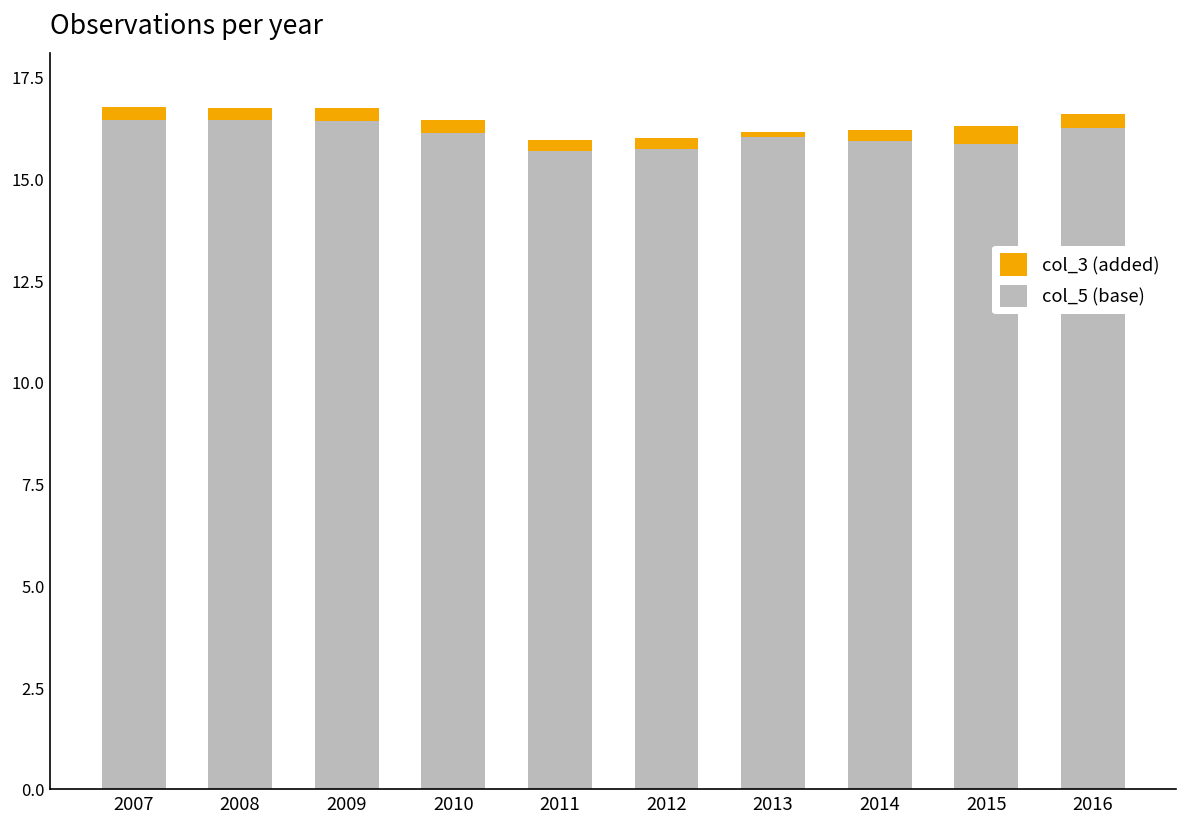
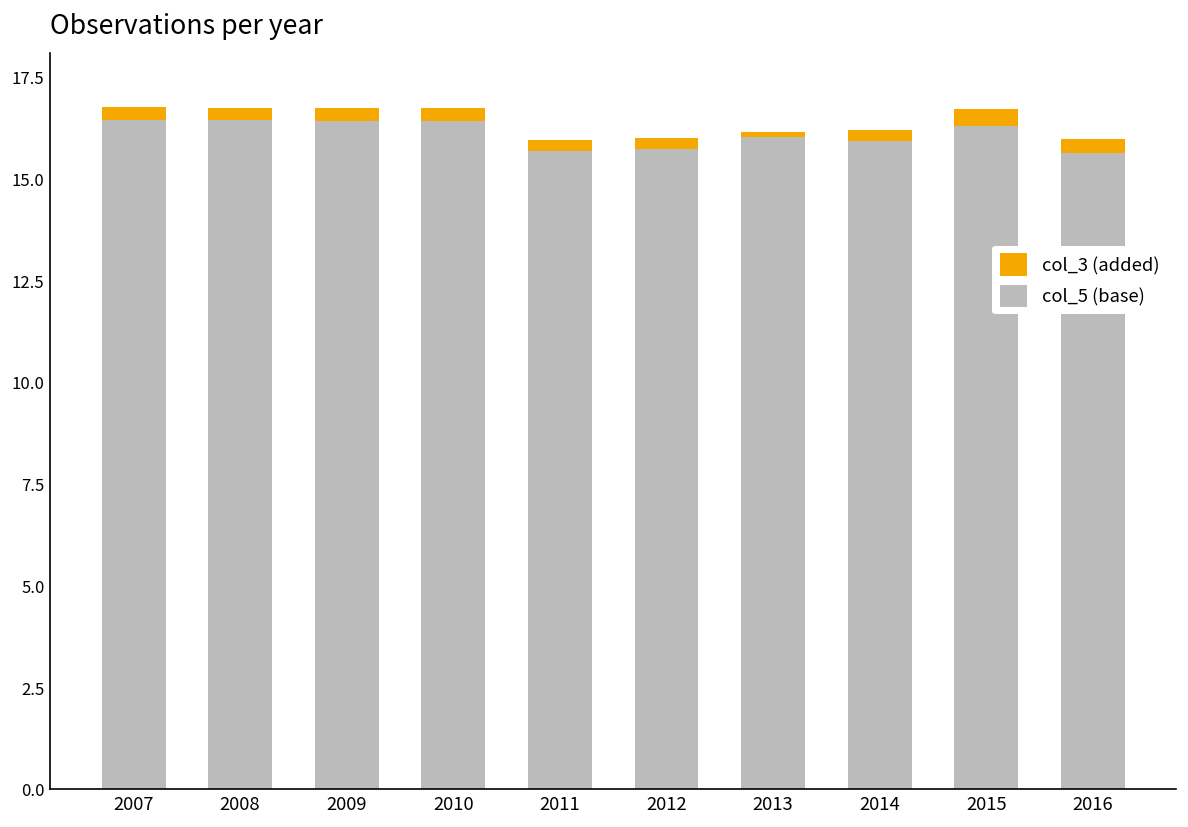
  {
    "col_5 (base)": {
      "2007": 16.4,
      "2008": 16.4,
      "2009": 16.4,
-     "2010": 16.1,
+     "2010": 16.4,
      "2011": 15.7,
      "2012": 15.7,
      "2013": 16.0,
      "2014": 15.9,
-     "2015": 15.9,
-     "2016": 16.2
+     "2015": 16.3,
+     "2016": 15.6
    },
    "col_3 (added)": {
      "2007": 0.3,
      "2008": 0.3,
      "2009": 0.3,
      "2010": 0.3,
      "2011": 0.3,
      "2012": 0.3,
      "2013": 0.1,
      "2014": 0.3,
      "2015": 0.4,
      "2016": 0.3
    }
  }
